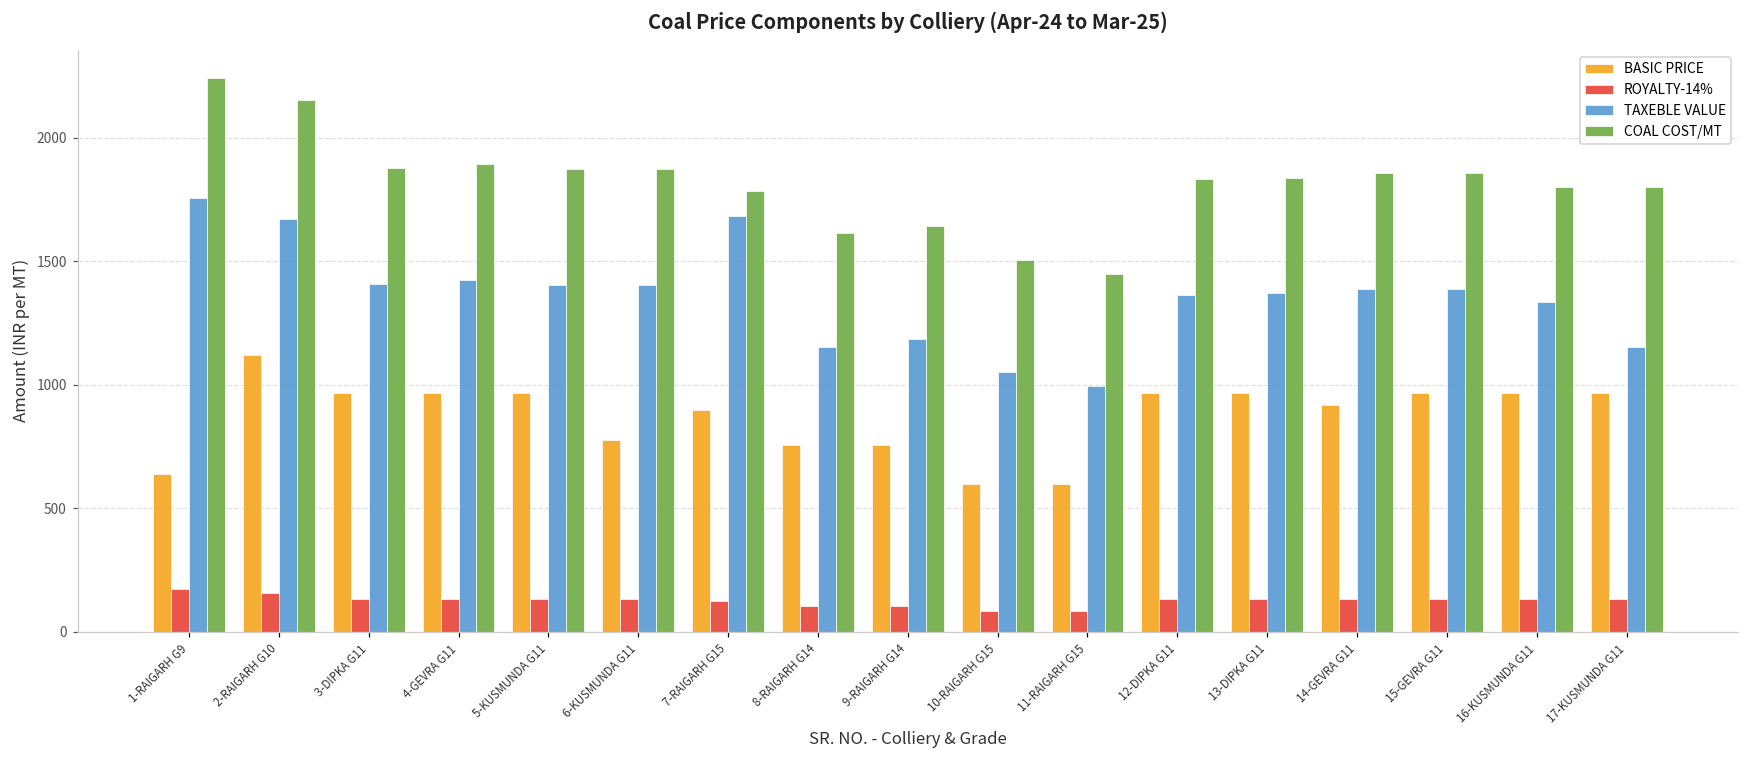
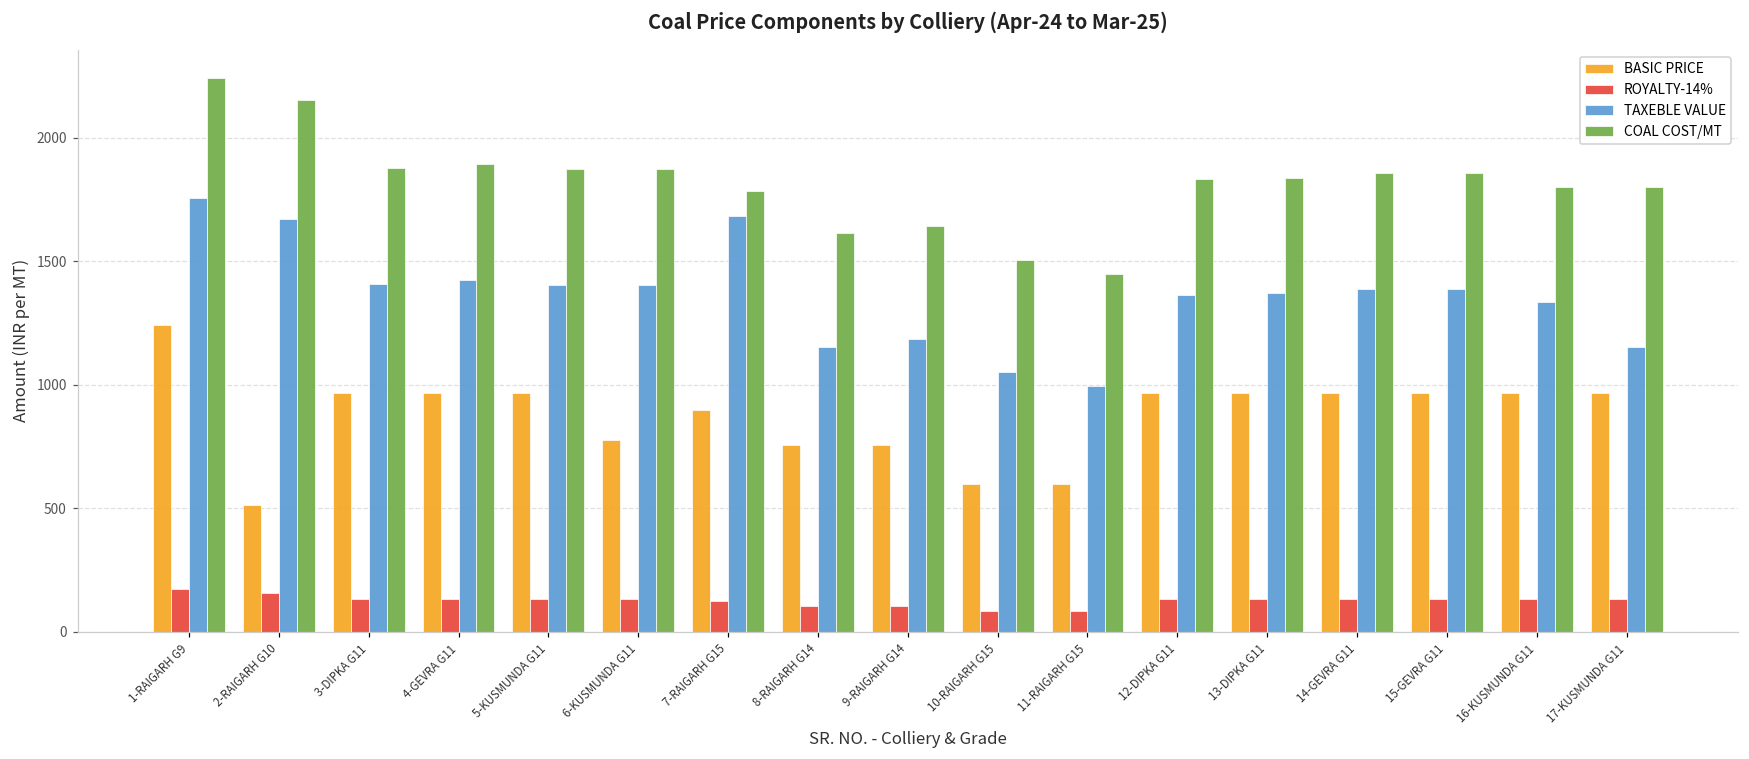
  {
    "BASIC PRICE": {
-     "1-RAIGARH G9": 640,
-     "2-RAIGARH G10": 1120,
+     "1-RAIGARH G9": 1240,
+     "2-RAIGARH G10": 510,
      "3-DIPKA G11": 970,
      "4-GEVRA G11": 970,
      "5-KUSMUNDA G11": 970,
      "6-KUSMUNDA G11": 780,
      "7-RAIGARH G15": 900,
      "8-RAIGARH G14": 760,
      "9-RAIGARH G14": 760,
      "10-RAIGARH G15": 600,
      "11-RAIGARH G15": 600,
      "12-DIPKA G11": 970,
      "13-DIPKA G11": 970,
-     "14-GEVRA G11": 920,
+     "14-GEVRA G11": 970,
      "15-GEVRA G11": 970,
      "16-KUSMUNDA G11": 970,
      "17-KUSMUNDA G11": 970
    },
    "ROYALTY-14%": {
      "1-RAIGARH G9": 170,
      "2-RAIGARH G10": 160,
      "3-DIPKA G11": 140,
      "4-GEVRA G11": 140,
      "5-KUSMUNDA G11": 140,
      "6-KUSMUNDA G11": 140,
      "7-RAIGARH G15": 130,
      "8-RAIGARH G14": 110,
      "9-RAIGARH G14": 110,
      "10-RAIGARH G15": 80,
      "11-RAIGARH G15": 80,
      "12-DIPKA G11": 140,
      "13-DIPKA G11": 140,
      "14-GEVRA G11": 140,
      "15-GEVRA G11": 140,
      "16-KUSMUNDA G11": 140,
      "17-KUSMUNDA G11": 140
    },
    "TAXEBLE VALUE": {
      "1-RAIGARH G9": 1750,
      "2-RAIGARH G10": 1670,
      "3-DIPKA G11": 1410,
      "4-GEVRA G11": 1420,
      "5-KUSMUNDA G11": 1400,
      "6-KUSMUNDA G11": 1400,
      "7-RAIGARH G15": 1680,
      "8-RAIGARH G14": 1150,
      "9-RAIGARH G14": 1180,
      "10-RAIGARH G15": 1050,
      "11-RAIGARH G15": 1000,
      "12-DIPKA G11": 1360,
      "13-DIPKA G11": 1370,
      "14-GEVRA G11": 1390,
      "15-GEVRA G11": 1390,
      "16-KUSMUNDA G11": 1330,
      "17-KUSMUNDA G11": 1150
    },
    "COAL COST/MT": {
      "1-RAIGARH G9": 2240,
      "2-RAIGARH G10": 2150,
      "3-DIPKA G11": 1880,
      "4-GEVRA G11": 1890,
      "5-KUSMUNDA G11": 1870,
      "6-KUSMUNDA G11": 1870,
      "7-RAIGARH G15": 1780,
      "8-RAIGARH G14": 1610,
      "9-RAIGARH G14": 1640,
      "10-RAIGARH G15": 1510,
      "11-RAIGARH G15": 1450,
      "12-DIPKA G11": 1830,
      "13-DIPKA G11": 1840,
      "14-GEVRA G11": 1860,
      "15-GEVRA G11": 1860,
      "16-KUSMUNDA G11": 1800,
      "17-KUSMUNDA G11": 1800
    }
  }
